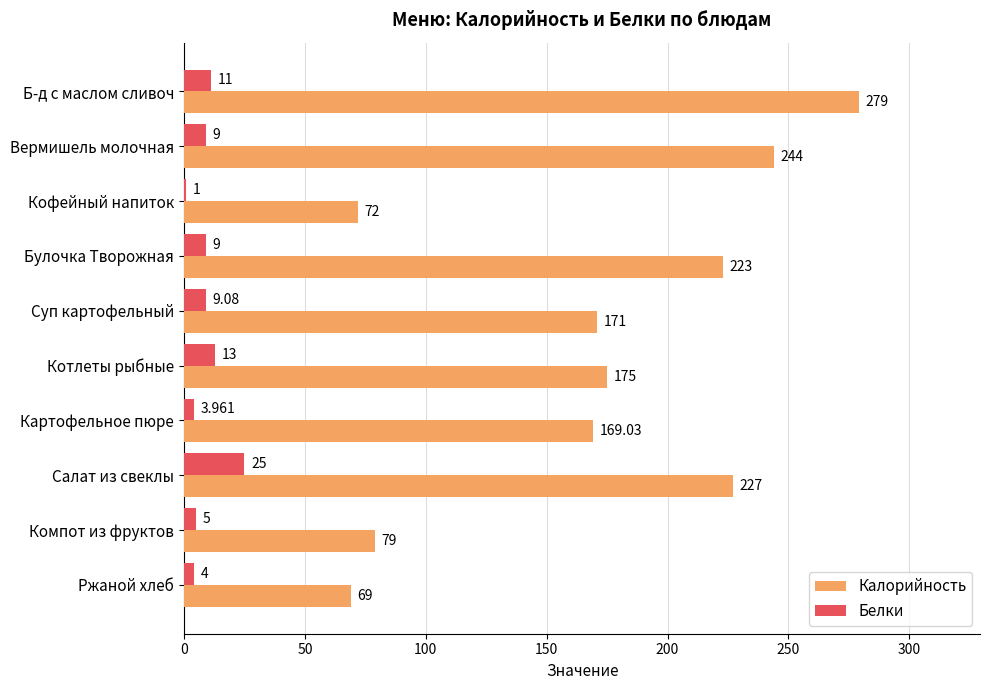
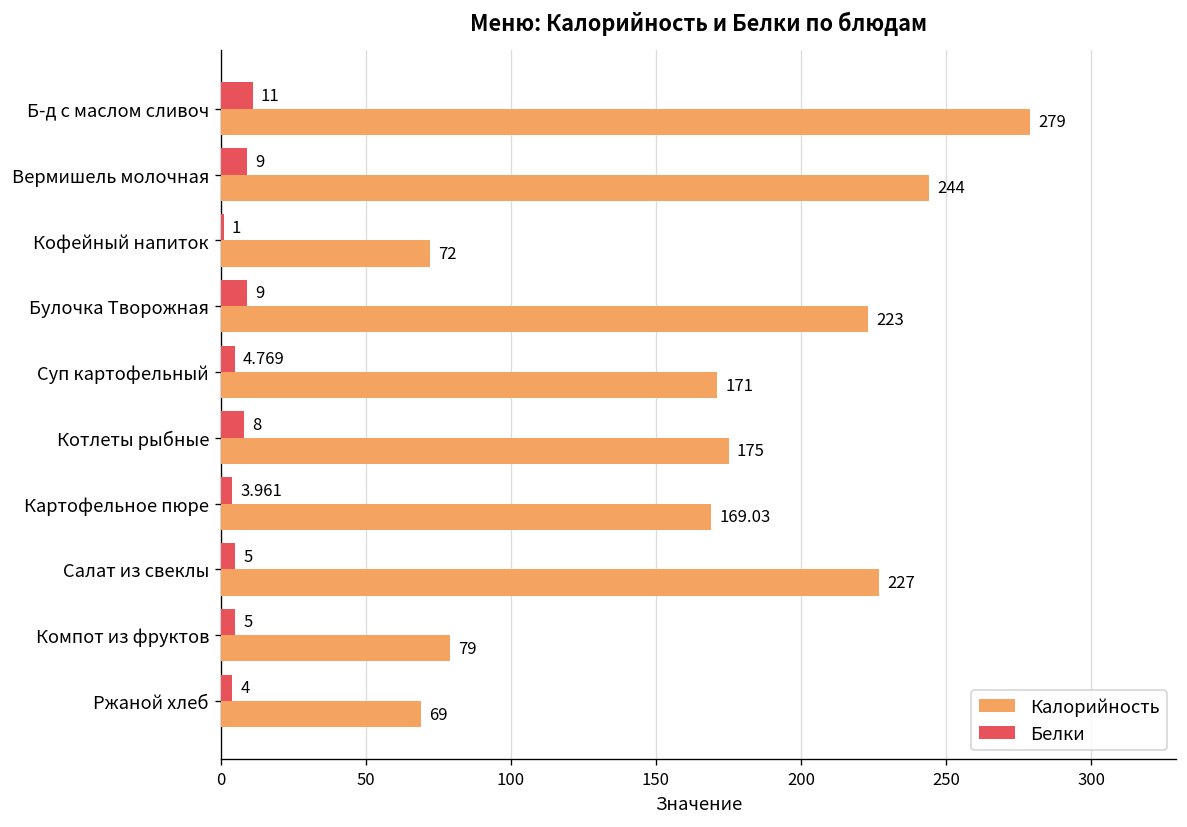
  {
    "Калорийность": {
      "Б-д с маслом сливоч": 279,
      "Вермишель молочная": 244,
      "Кофейный напиток": 72,
      "Булочка Творожная": 223,
      "Суп картофельный": 171,
      "Котлеты рыбные": 175,
      "Картофельное пюре": 169.03,
      "Салат из свеклы": 227,
      "Компот из фруктов": 79,
      "Ржаной хлеб": 69
    },
    "Белки": {
      "Б-д с маслом сливоч": 11,
      "Вермишель молочная": 9,
      "Кофейный напиток": 1,
      "Булочка Творожная": 9,
-     "Суп картофельный": 9.08,
-     "Котлеты рыбные": 13,
+     "Суп картофельный": 4.769,
+     "Котлеты рыбные": 8,
      "Картофельное пюре": 3.961,
-     "Салат из свеклы": 25,
+     "Салат из свеклы": 5,
      "Компот из фруктов": 5,
      "Ржаной хлеб": 4
    }
  }
